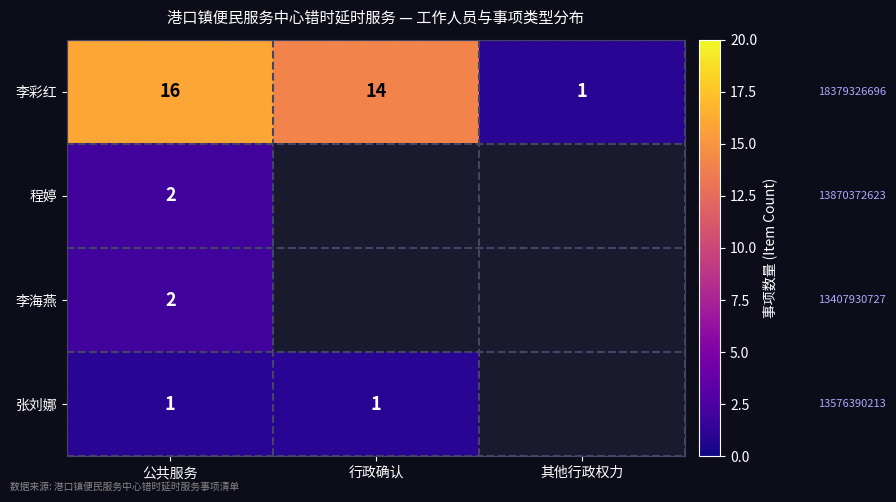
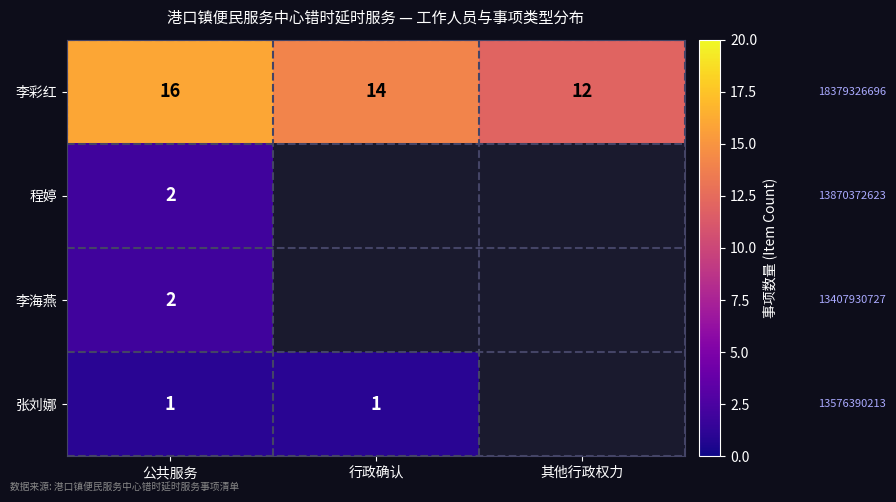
  {
    "李彩红": {
      "公共服务": 16,
      "行政确认": 14,
-     "其他行政权力": 1
+     "其他行政权力": 12
    },
    "程婷": {
      "公共服务": 2
    },
    "李海燕": {
      "公共服务": 2
    },
    "张刘娜": {
      "公共服务": 1,
      "行政确认": 1
    }
  }
